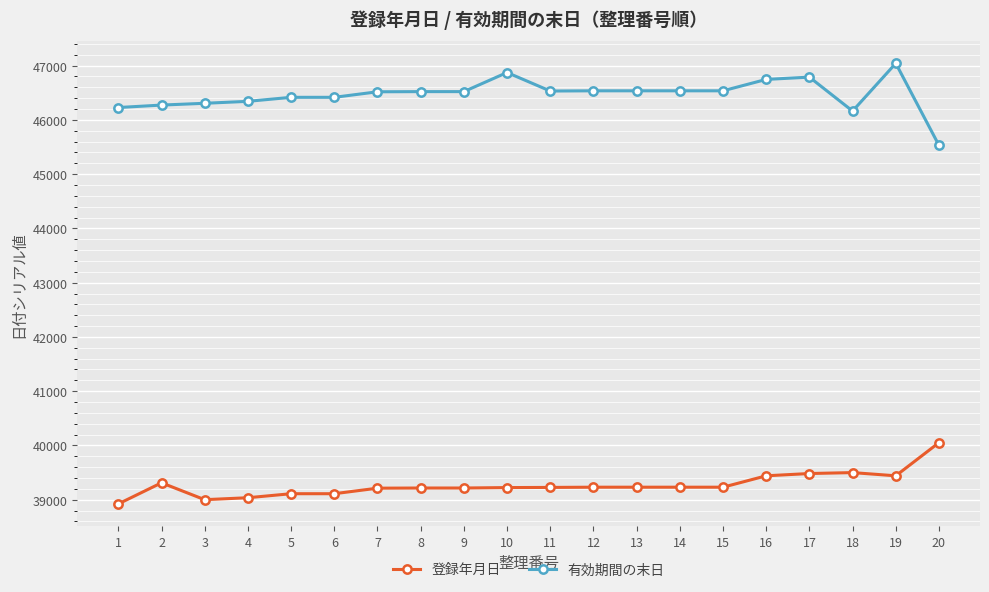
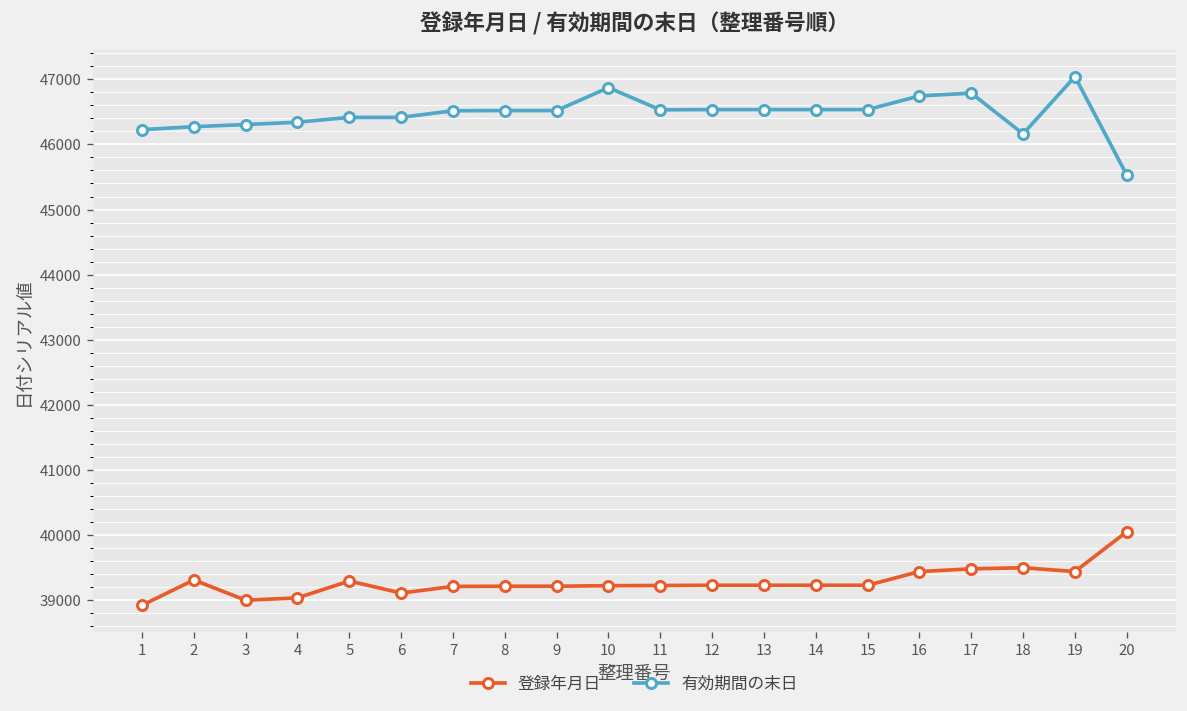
  {
    "登録年月日": {
      "1": 38900,
      "2": 39300,
      "3": 39000,
      "4": 39000,
-     "5": 39100,
+     "5": 39300,
      "6": 39100,
      "7": 39200,
      "8": 39200,
      "9": 39200,
      "10": 39200,
      "11": 39200,
      "12": 39200,
      "13": 39200,
      "14": 39200,
      "15": 39200,
      "16": 39400,
      "17": 39500,
      "18": 39500,
      "19": 39400,
      "20": 40100
    },
    "有効期間の末日": {
      "1": 46200,
      "2": 46300,
      "3": 46300,
      "4": 46300,
      "5": 46400,
      "6": 46400,
      "7": 46500,
      "8": 46500,
      "9": 46500,
      "10": 46900,
      "11": 46500,
      "12": 46500,
      "13": 46500,
      "14": 46500,
      "15": 46500,
      "16": 46700,
      "17": 46800,
      "18": 46200,
      "19": 47000,
      "20": 45500
    }
  }
